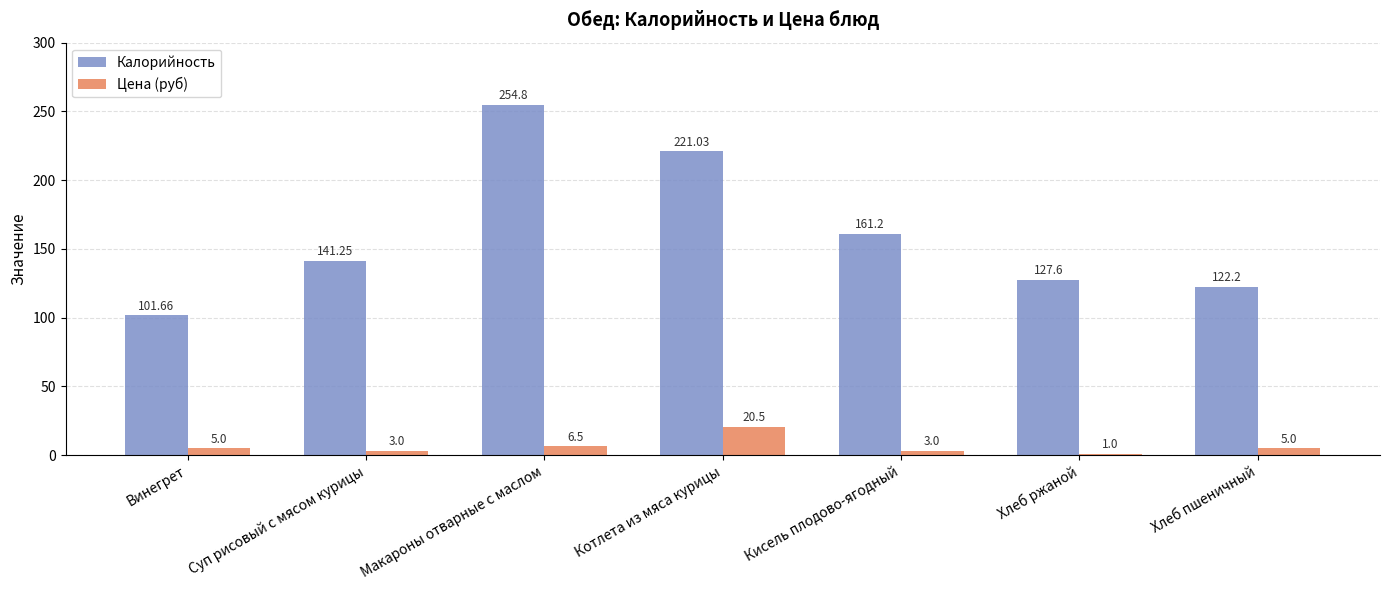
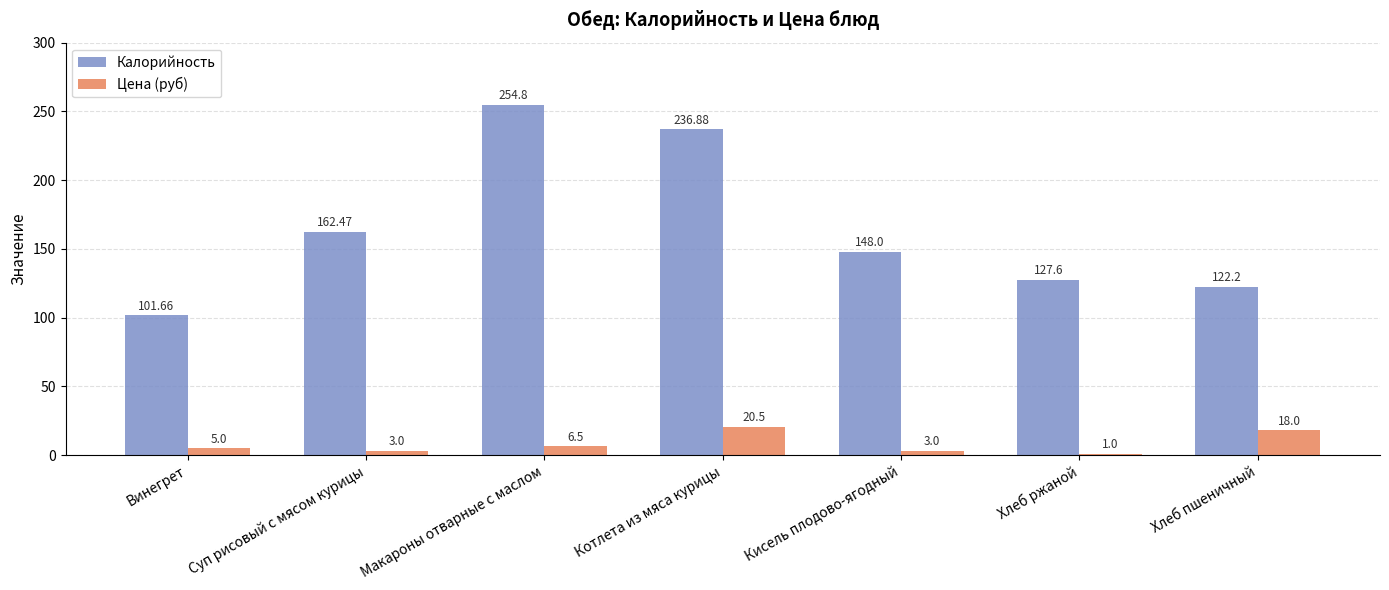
  {
    "Калорийность": {
      "Винегрет": 101.66,
-     "Суп рисовый с мясом курицы": 141.25,
+     "Суп рисовый с мясом курицы": 162.47,
      "Макароны отварные с маслом": 254.8,
-     "Котлета из мяса курицы": 221.03,
-     "Кисель плодово-ягодный": 161.2,
+     "Котлета из мяса курицы": 236.88,
+     "Кисель плодово-ягодный": 148.0,
      "Хлеб ржаной": 127.6,
      "Хлеб пшеничный": 122.2
    },
    "Цена (руб)": {
      "Винегрет": 5.0,
      "Суп рисовый с мясом курицы": 3.0,
      "Макароны отварные с маслом": 6.5,
      "Котлета из мяса курицы": 20.5,
      "Кисель плодово-ягодный": 3.0,
      "Хлеб ржаной": 1.0,
-     "Хлеб пшеничный": 5.0
+     "Хлеб пшеничный": 18.0
    }
  }
